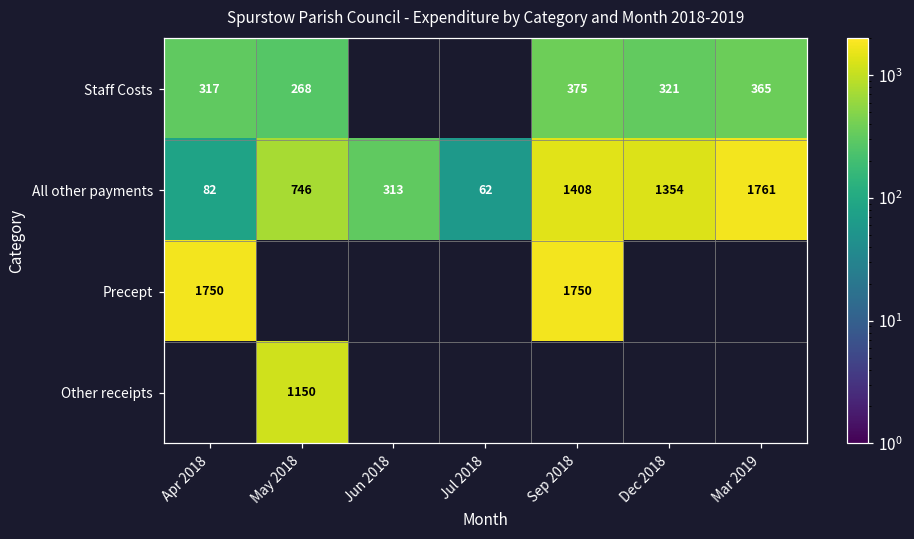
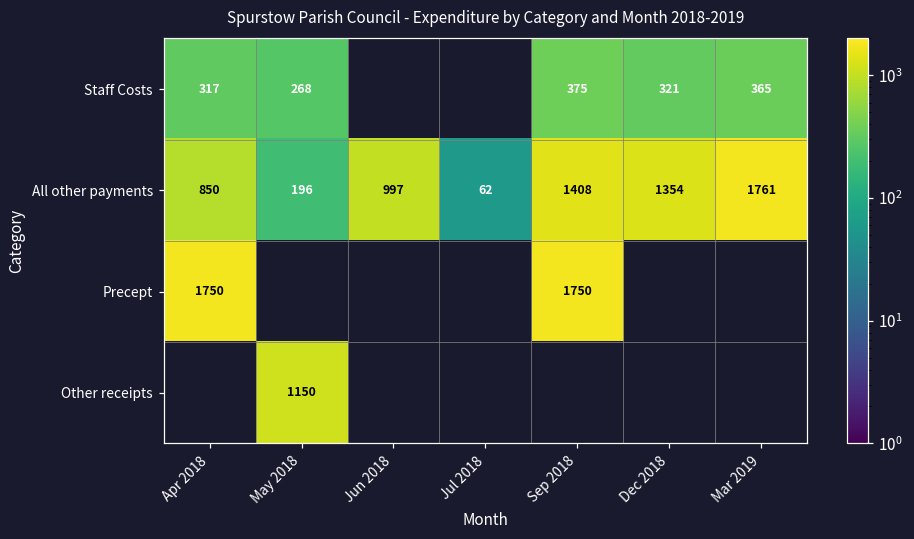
  {
    "Staff Costs": {
      "Apr 2018": 317,
      "May 2018": 268,
      "Sep 2018": 375,
      "Dec 2018": 321,
      "Mar 2019": 365
    },
    "All other payments": {
-     "Apr 2018": 82,
-     "May 2018": 746,
-     "Jun 2018": 313,
+     "Apr 2018": 850,
+     "May 2018": 196,
+     "Jun 2018": 997,
      "Jul 2018": 62,
      "Sep 2018": 1408,
      "Dec 2018": 1354,
      "Mar 2019": 1761
    },
    "Precept": {
      "Apr 2018": 1750,
      "Sep 2018": 1750
    },
    "Other receipts": {
      "May 2018": 1150
    }
  }
